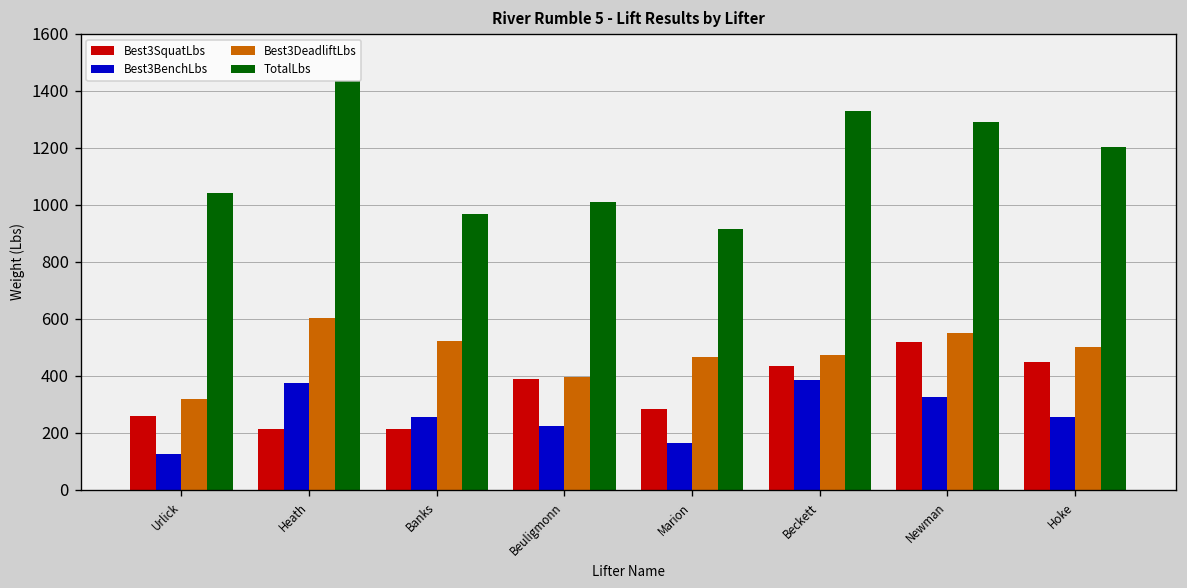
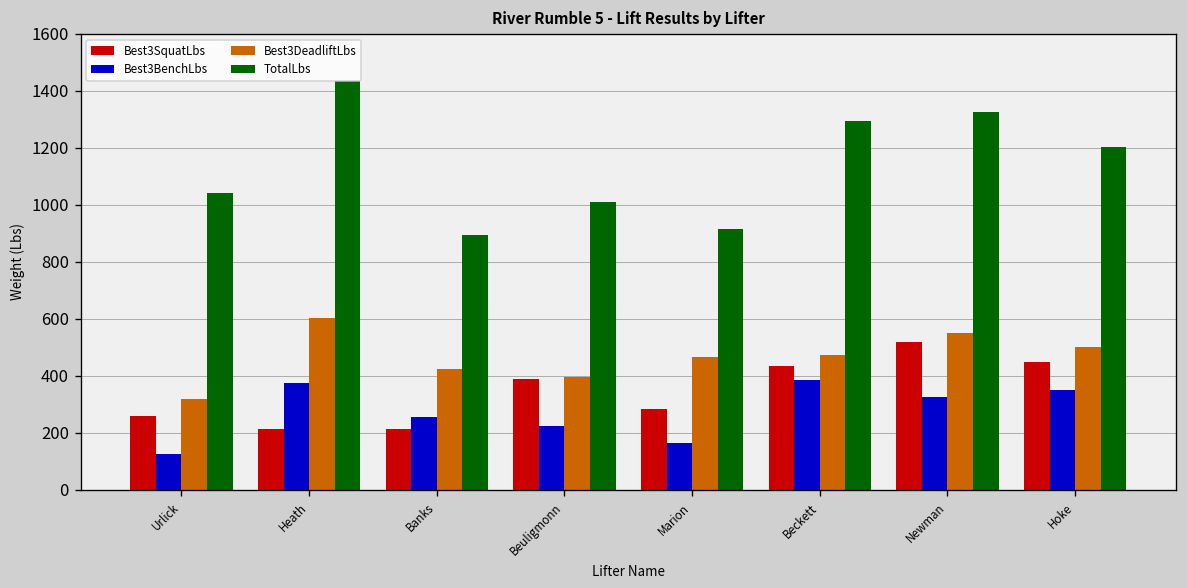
  {
    "Best3SquatLbs": {
      "Urlick": 260,
      "Heath": 220,
      "Banks": 220,
      "Beuligmonn": 390,
      "Marion": 290,
      "Beckett": 440,
      "Newman": 520,
      "Hoke": 450
    },
    "Best3BenchLbs": {
      "Urlick": 130,
      "Heath": 380,
      "Banks": 260,
      "Beuligmonn": 230,
      "Marion": 170,
      "Beckett": 390,
      "Newman": 330,
-     "Hoke": 260
+     "Hoke": 350
    },
    "Best3DeadliftLbs": {
      "Urlick": 320,
      "Heath": 610,
-     "Banks": 520,
+     "Banks": 430,
      "Beuligmonn": 400,
      "Marion": 470,
      "Beckett": 480,
      "Newman": 550,
      "Hoke": 500
    },
    "TotalLbs": {
      "Urlick": 1040,
      "Heath": 1440,
-     "Banks": 970,
+     "Banks": 890,
      "Beuligmonn": 1010,
      "Marion": 920,
-     "Beckett": 1330,
-     "Newman": 1290,
+     "Beckett": 1300,
+     "Newman": 1330,
      "Hoke": 1210
    }
  }
